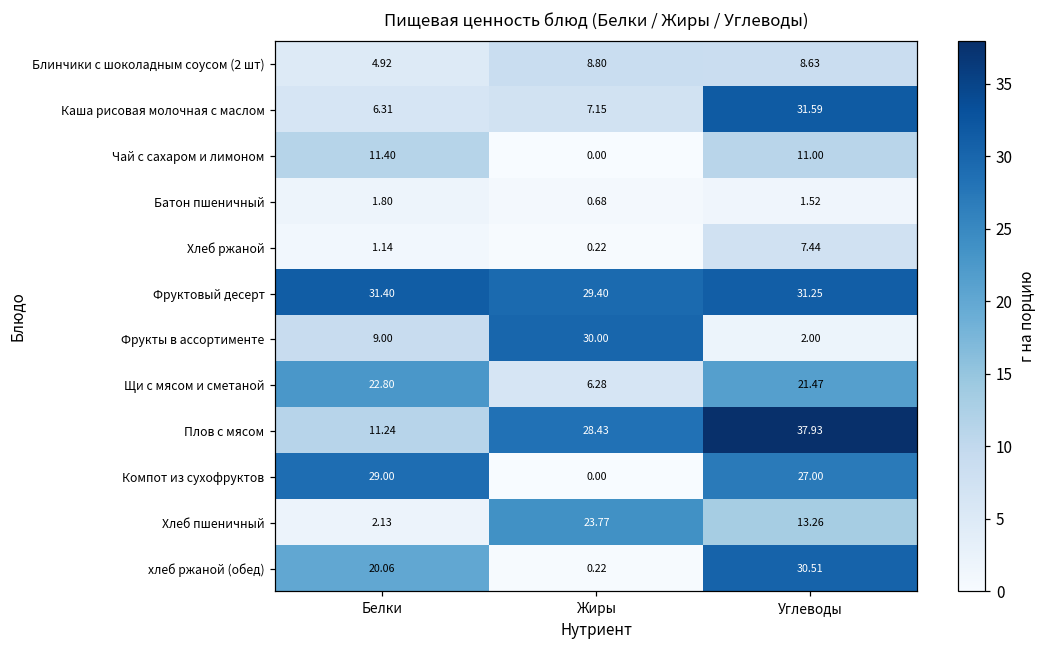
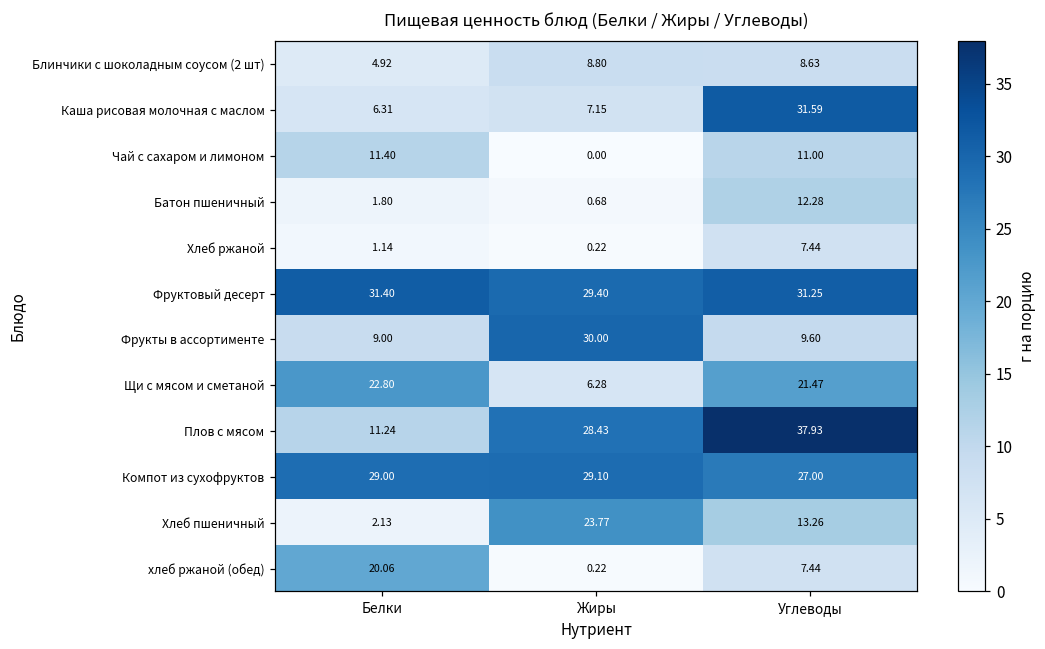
  {
    "Блинчики с шоколадным соусом (2 шт)": {
      "Белки": 4.92,
      "Жиры": 8.80,
      "Углеводы": 8.63
    },
    "Каша рисовая молочная с маслом": {
      "Белки": 6.31,
      "Жиры": 7.15,
      "Углеводы": 31.59
    },
    "Чай с сахаром и лимоном": {
      "Белки": 11.40,
      "Жиры": 0.00,
      "Углеводы": 11.00
    },
    "Батон пшеничный": {
      "Белки": 1.80,
      "Жиры": 0.68,
-     "Углеводы": 1.52
+     "Углеводы": 12.28
    },
    "Хлеб ржаной": {
      "Белки": 1.14,
      "Жиры": 0.22,
      "Углеводы": 7.44
    },
    "Фруктовый десерт": {
      "Белки": 31.40,
      "Жиры": 29.40,
      "Углеводы": 31.25
    },
    "Фрукты в ассортименте": {
      "Белки": 9.00,
      "Жиры": 30.00,
-     "Углеводы": 2.00
+     "Углеводы": 9.60
    },
    "Щи с мясом и сметаной": {
      "Белки": 22.80,
      "Жиры": 6.28,
      "Углеводы": 21.47
    },
    "Плов с мясом": {
      "Белки": 11.24,
      "Жиры": 28.43,
      "Углеводы": 37.93
    },
    "Компот из сухофруктов": {
      "Белки": 29.00,
-     "Жиры": 0.00,
+     "Жиры": 29.10,
      "Углеводы": 27.00
    },
    "Хлеб пшеничный": {
      "Белки": 2.13,
      "Жиры": 23.77,
      "Углеводы": 13.26
    },
    "хлеб ржаной (обед)": {
      "Белки": 20.06,
      "Жиры": 0.22,
-     "Углеводы": 30.51
+     "Углеводы": 7.44
    }
  }
